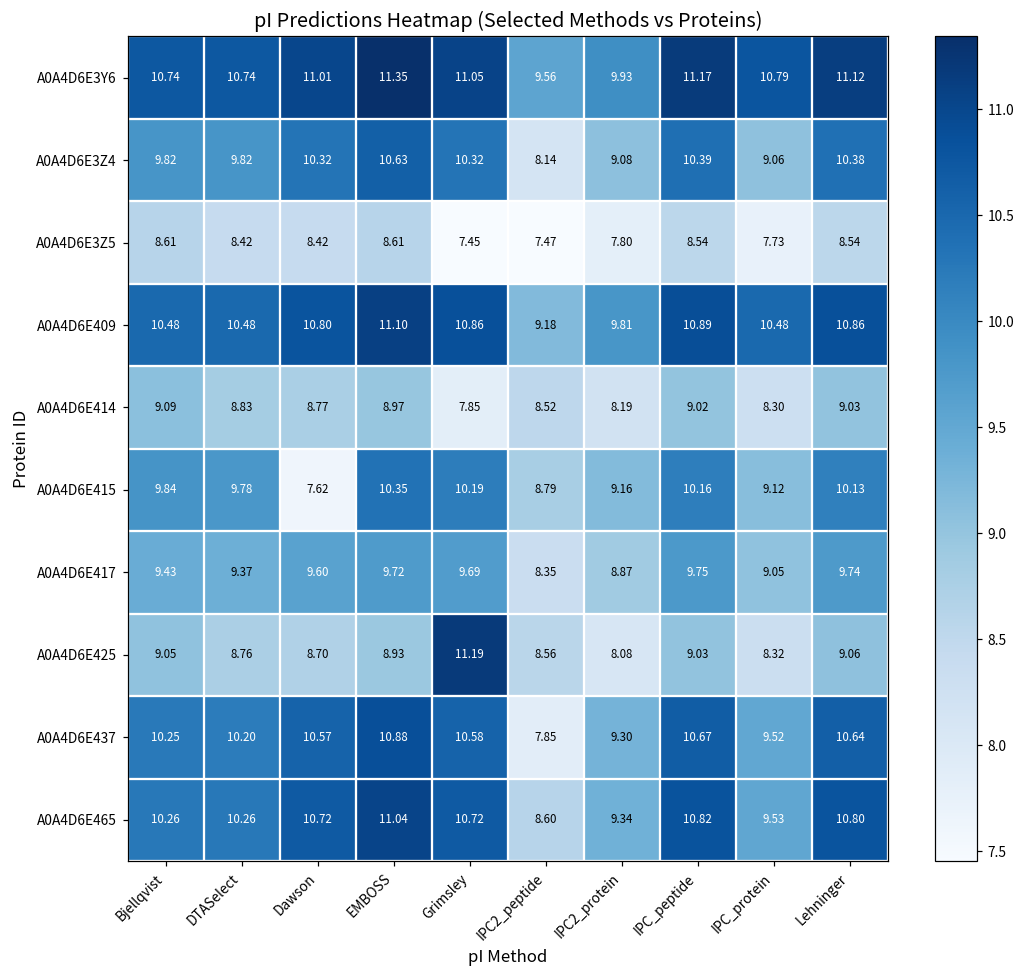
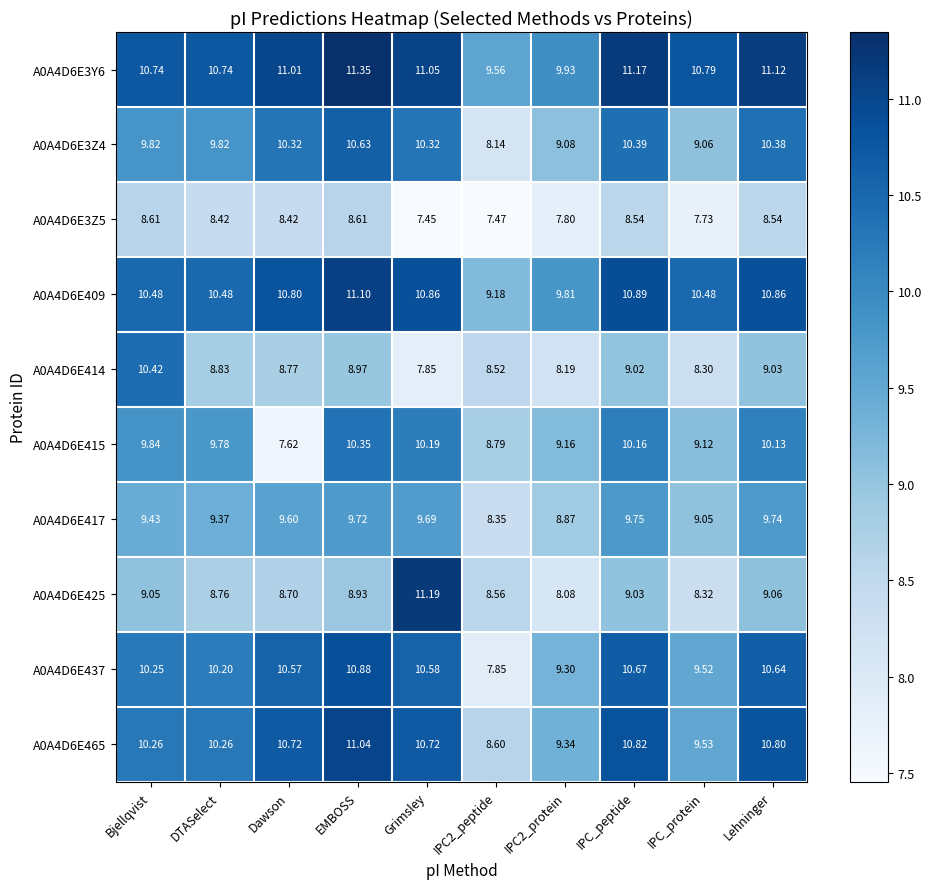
  {
    "A0A4D6E3Y6": {
      "Bjellqvist": 10.74,
      "DTASelect": 10.74,
      "Dawson": 11.01,
      "EMBOSS": 11.35,
      "Grimsley": 11.05,
      "IPC2_peptide": 9.56,
      "IPC2_protein": 9.93,
      "IPC_peptide": 11.17,
      "IPC_protein": 10.79,
      "Lehninger": 11.12
    },
    "A0A4D6E3Z4": {
      "Bjellqvist": 9.82,
      "DTASelect": 9.82,
      "Dawson": 10.32,
      "EMBOSS": 10.63,
      "Grimsley": 10.32,
      "IPC2_peptide": 8.14,
      "IPC2_protein": 9.08,
      "IPC_peptide": 10.39,
      "IPC_protein": 9.06,
      "Lehninger": 10.38
    },
    "A0A4D6E3Z5": {
      "Bjellqvist": 8.61,
      "DTASelect": 8.42,
      "Dawson": 8.42,
      "EMBOSS": 8.61,
      "Grimsley": 7.45,
      "IPC2_peptide": 7.47,
      "IPC2_protein": 7.80,
      "IPC_peptide": 8.54,
      "IPC_protein": 7.73,
      "Lehninger": 8.54
    },
    "A0A4D6E409": {
      "Bjellqvist": 10.48,
      "DTASelect": 10.48,
      "Dawson": 10.80,
      "EMBOSS": 11.10,
      "Grimsley": 10.86,
      "IPC2_peptide": 9.18,
      "IPC2_protein": 9.81,
      "IPC_peptide": 10.89,
      "IPC_protein": 10.48,
      "Lehninger": 10.86
    },
    "A0A4D6E414": {
-     "Bjellqvist": 9.09,
+     "Bjellqvist": 10.42,
      "DTASelect": 8.83,
      "Dawson": 8.77,
      "EMBOSS": 8.97,
      "Grimsley": 7.85,
      "IPC2_peptide": 8.52,
      "IPC2_protein": 8.19,
      "IPC_peptide": 9.02,
      "IPC_protein": 8.30,
      "Lehninger": 9.03
    },
    "A0A4D6E415": {
      "Bjellqvist": 9.84,
      "DTASelect": 9.78,
      "Dawson": 7.62,
      "EMBOSS": 10.35,
      "Grimsley": 10.19,
      "IPC2_peptide": 8.79,
      "IPC2_protein": 9.16,
      "IPC_peptide": 10.16,
      "IPC_protein": 9.12,
      "Lehninger": 10.13
    },
    "A0A4D6E417": {
      "Bjellqvist": 9.43,
      "DTASelect": 9.37,
      "Dawson": 9.60,
      "EMBOSS": 9.72,
      "Grimsley": 9.69,
      "IPC2_peptide": 8.35,
      "IPC2_protein": 8.87,
      "IPC_peptide": 9.75,
      "IPC_protein": 9.05,
      "Lehninger": 9.74
    },
    "A0A4D6E425": {
      "Bjellqvist": 9.05,
      "DTASelect": 8.76,
      "Dawson": 8.70,
      "EMBOSS": 8.93,
      "Grimsley": 11.19,
      "IPC2_peptide": 8.56,
      "IPC2_protein": 8.08,
      "IPC_peptide": 9.03,
      "IPC_protein": 8.32,
      "Lehninger": 9.06
    },
    "A0A4D6E437": {
      "Bjellqvist": 10.25,
      "DTASelect": 10.20,
      "Dawson": 10.57,
      "EMBOSS": 10.88,
      "Grimsley": 10.58,
      "IPC2_peptide": 7.85,
      "IPC2_protein": 9.30,
      "IPC_peptide": 10.67,
      "IPC_protein": 9.52,
      "Lehninger": 10.64
    },
    "A0A4D6E465": {
      "Bjellqvist": 10.26,
      "DTASelect": 10.26,
      "Dawson": 10.72,
      "EMBOSS": 11.04,
      "Grimsley": 10.72,
      "IPC2_peptide": 8.60,
      "IPC2_protein": 9.34,
      "IPC_peptide": 10.82,
      "IPC_protein": 9.53,
      "Lehninger": 10.80
    }
  }
